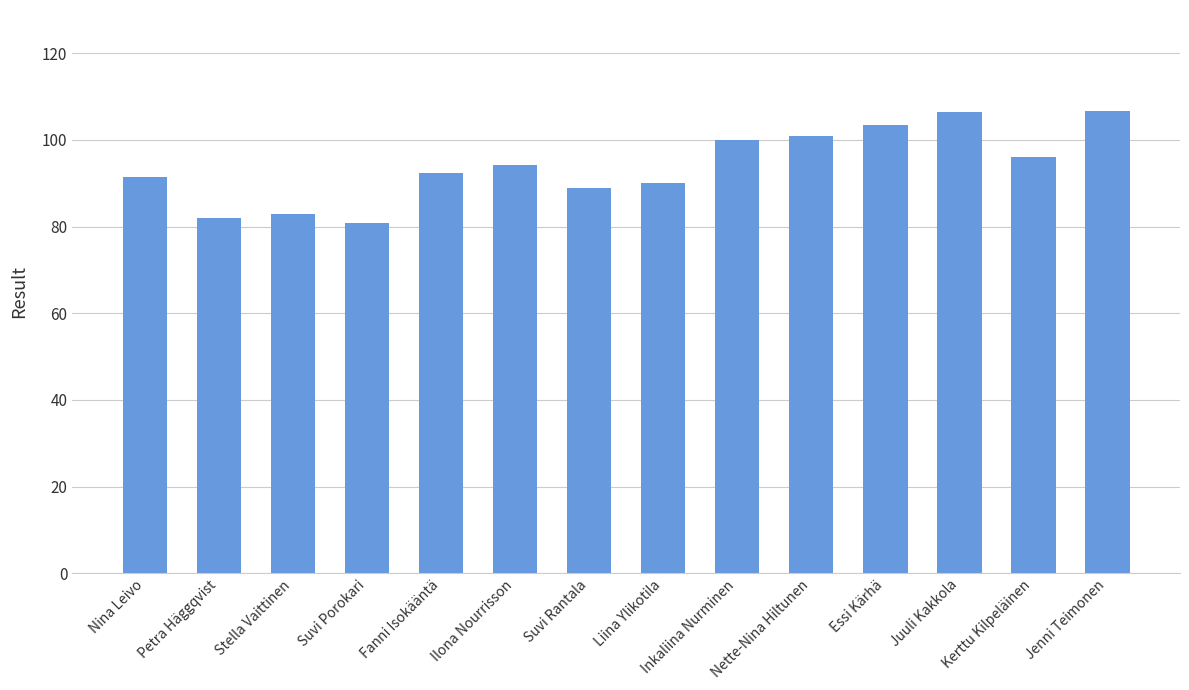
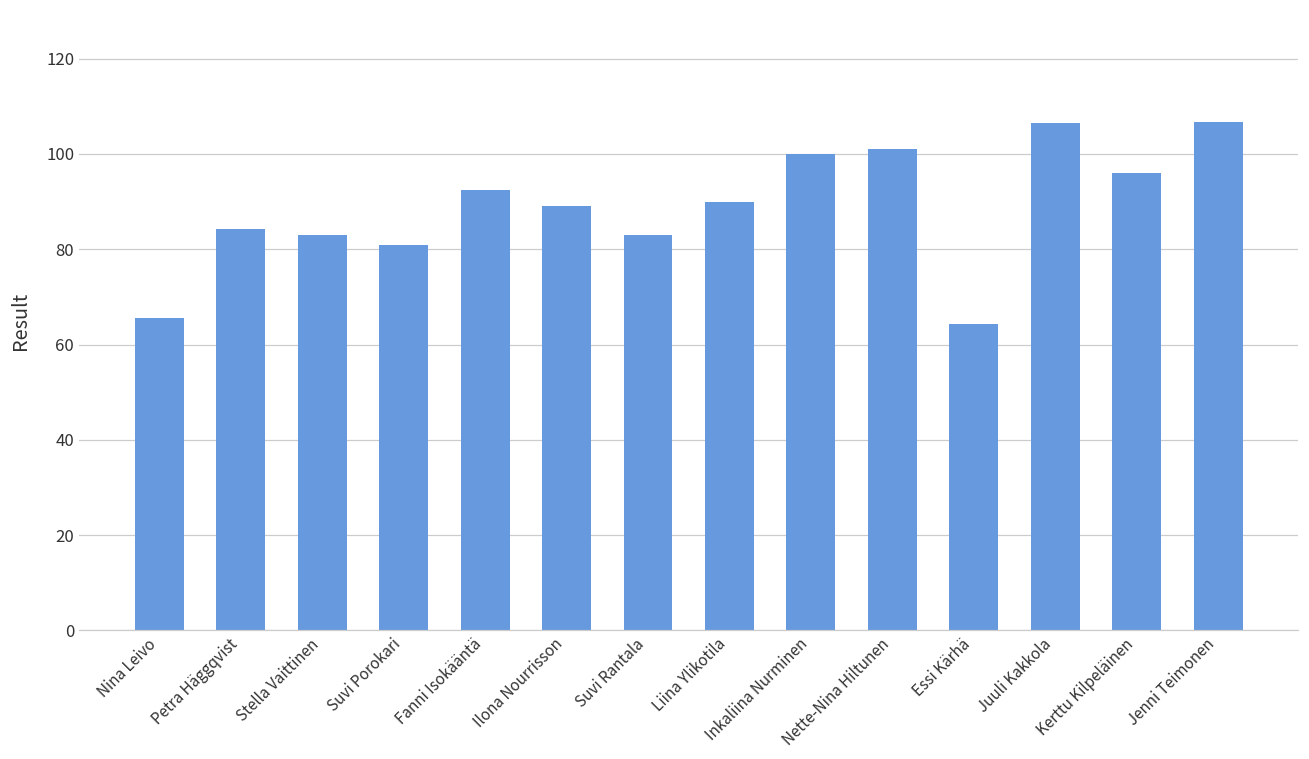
  {
-   "Nina Leivo": 91,
-   "Petra Häggqvist": 82,
+   "Nina Leivo": 66,
+   "Petra Häggqvist": 84,
    "Stella Vaittinen": 83,
    "Suvi Porokari": 81,
    "Fanni Isokääntä": 92,
-   "Ilona Nourrisson": 94,
-   "Suvi Rantala": 89,
+   "Ilona Nourrisson": 89,
+   "Suvi Rantala": 83,
    "Liina Ylikotila": 90,
    "Inkaliina Nurminen": 100,
    "Nette-Nina Hiltunen": 101,
-   "Essi Kärhä": 104,
+   "Essi Kärhä": 64,
    "Juuli Kakkola": 107,
    "Kerttu Kilpeläinen": 96,
    "Jenni Teimonen": 107
  }
